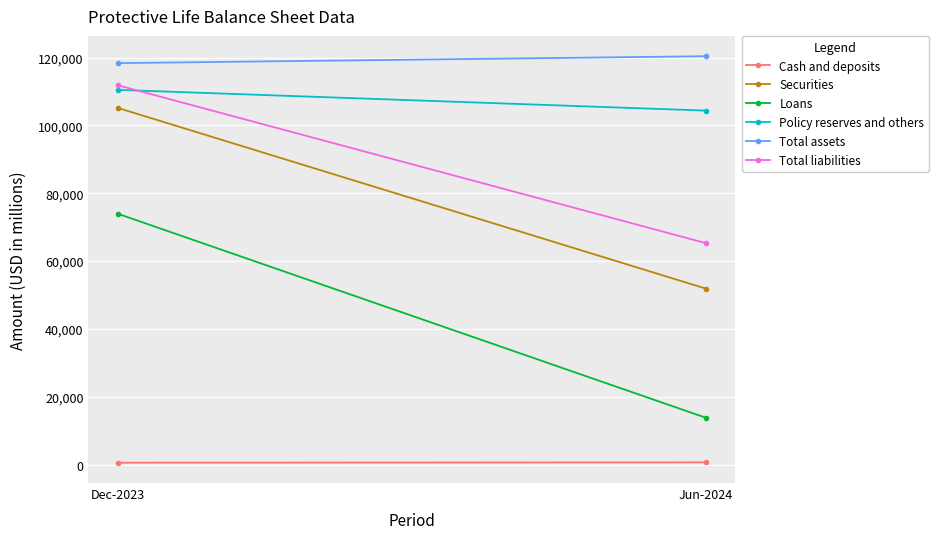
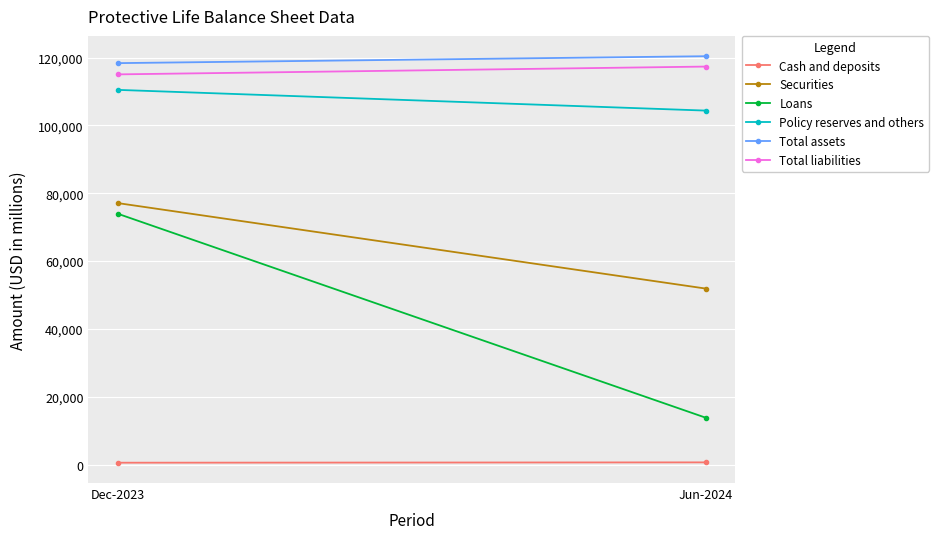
  {
    "Cash and deposits": {
      "Dec-2023": "1,000",
      "Jun-2024": "1,000"
    },
    "Securities": {
-     "Dec-2023": "105,000",
+     "Dec-2023": "77,000",
      "Jun-2024": "52,000"
    },
    "Loans": {
      "Dec-2023": "74,000",
      "Jun-2024": "14,000"
    },
    "Policy reserves and others": {
      "Dec-2023": "111,000",
      "Jun-2024": "104,000"
    },
    "Total assets": {
      "Dec-2023": "118,000",
      "Jun-2024": "120,000"
    },
    "Total liabilities": {
-     "Dec-2023": "112,000",
-     "Jun-2024": "65,000"
+     "Dec-2023": "115,000",
+     "Jun-2024": "117,000"
    }
  }
